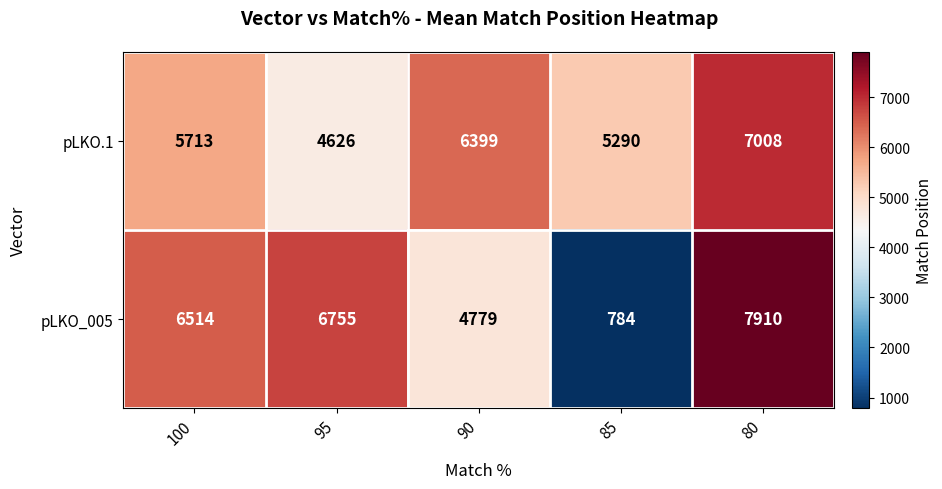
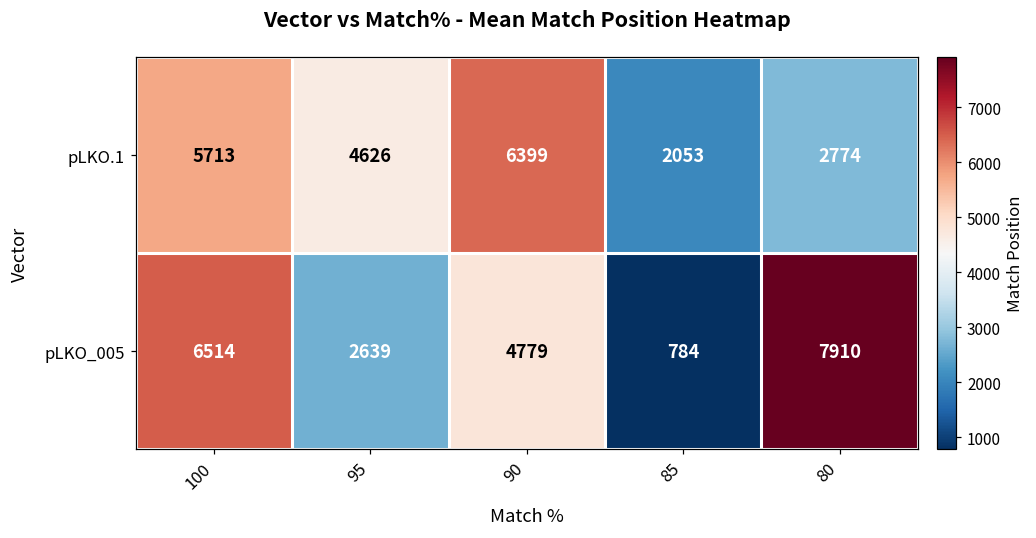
  {
    "pLKO.1": {
      "100": 5713,
      "95": 4626,
      "90": 6399,
-     "85": 5290,
-     "80": 7008
+     "85": 2053,
+     "80": 2774
    },
    "pLKO_005": {
      "100": 6514,
-     "95": 6755,
+     "95": 2639,
      "90": 4779,
      "85": 784,
      "80": 7910
    }
  }
